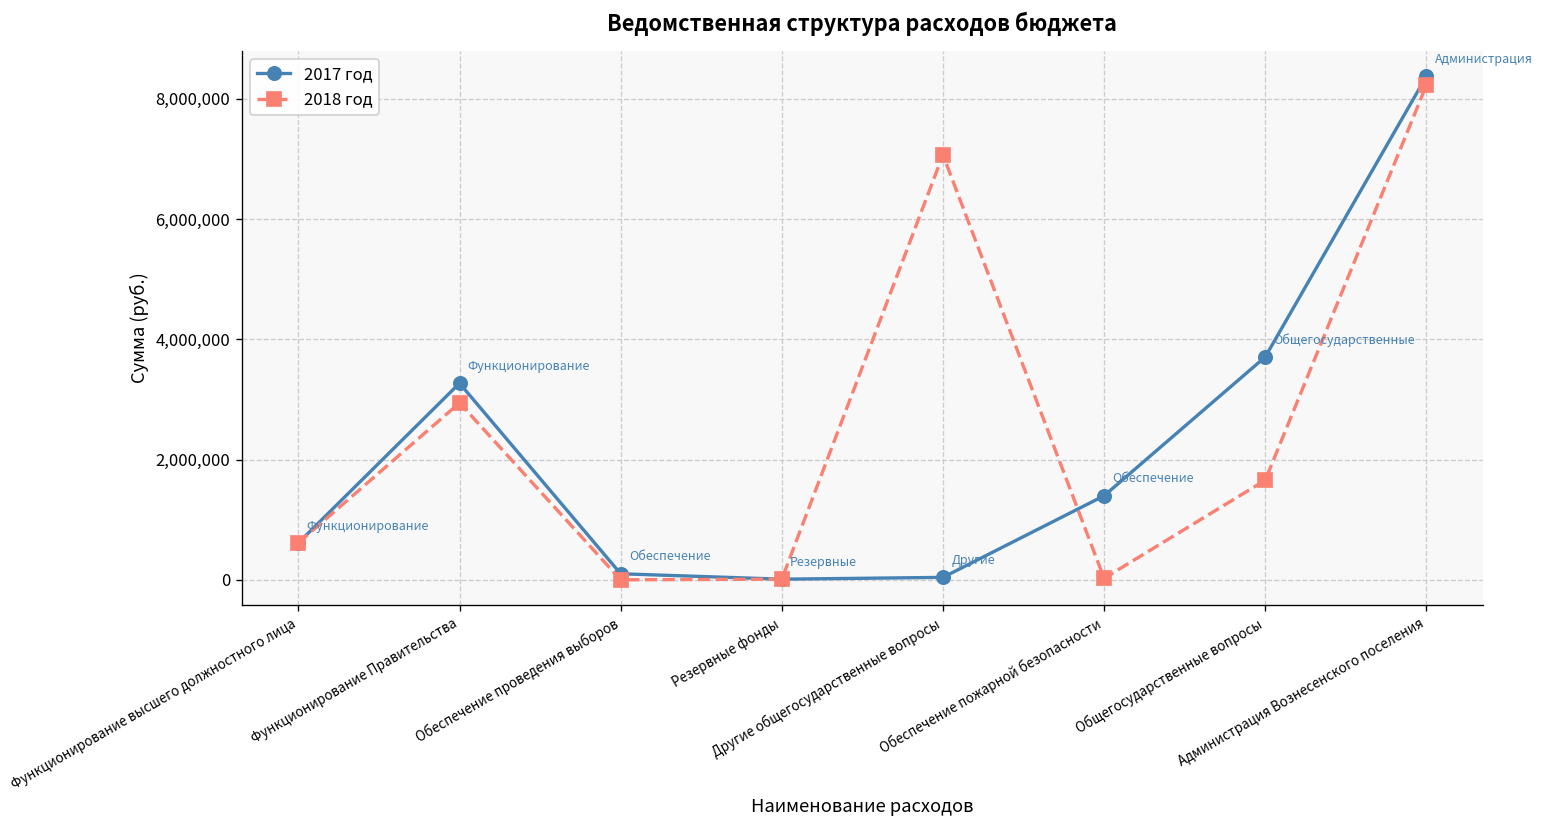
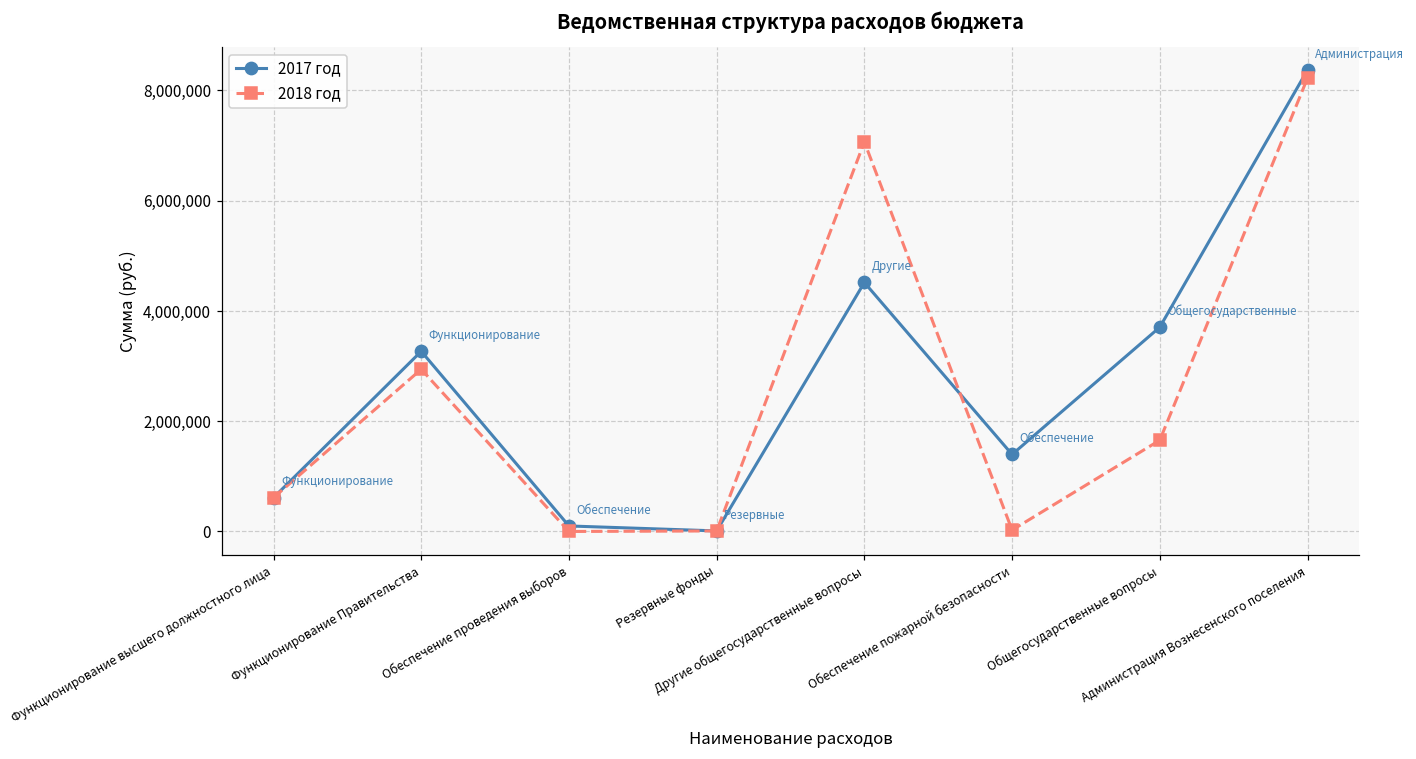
  {
    "2017 год": {
      "Функционирование Правительства": "3,300,000",
      "Обеспечение проведения выборов": "100,000",
-     "Другие общегосударственные вопросы": "0",
+     "Другие общегосударственные вопросы": "4,500,000",
      "Обеспечение пожарной безопасности": "1,400,000",
      "Общегосударственные вопросы": "3,700,000",
      "Администрация Вознесенского поселения": "8,400,000"
    },
    "2018 год": {
      "Функционирование Правительства": "2,900,000",
      "Обеспечение проведения выборов": "0",
      "Другие общегосударственные вопросы": "7,100,000",
      "Обеспечение пожарной безопасности": "0",
      "Общегосударственные вопросы": "1,700,000",
      "Администрация Вознесенского поселения": "8,200,000"
    }
  }
